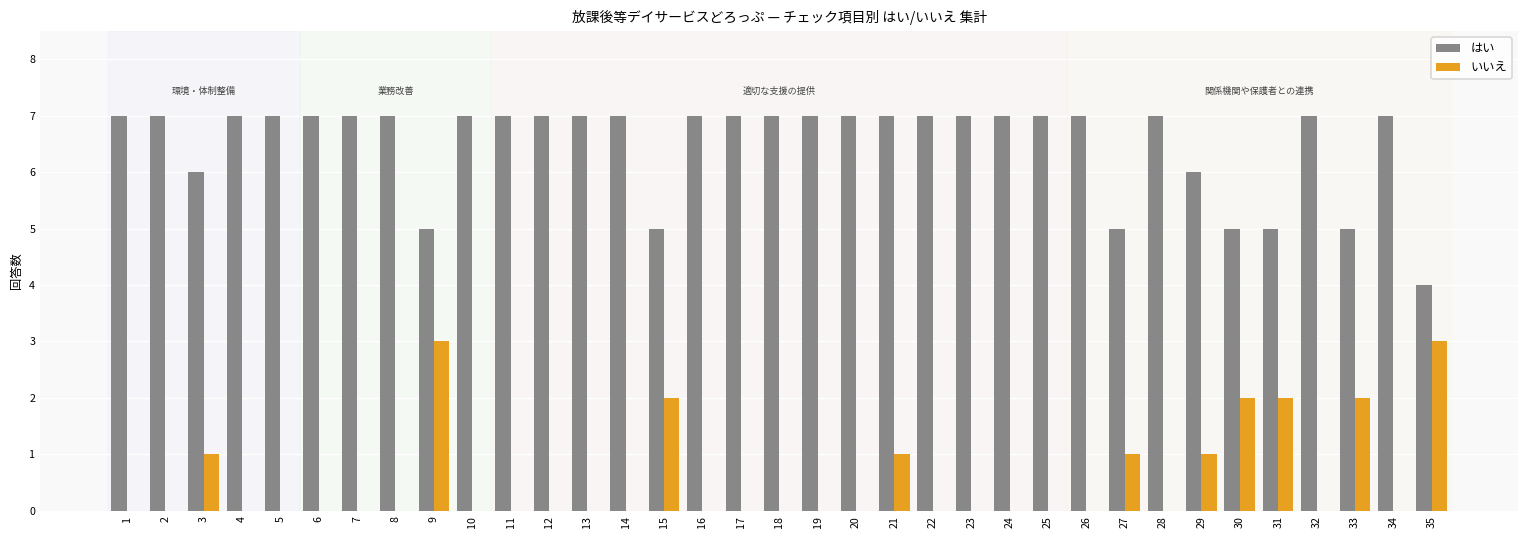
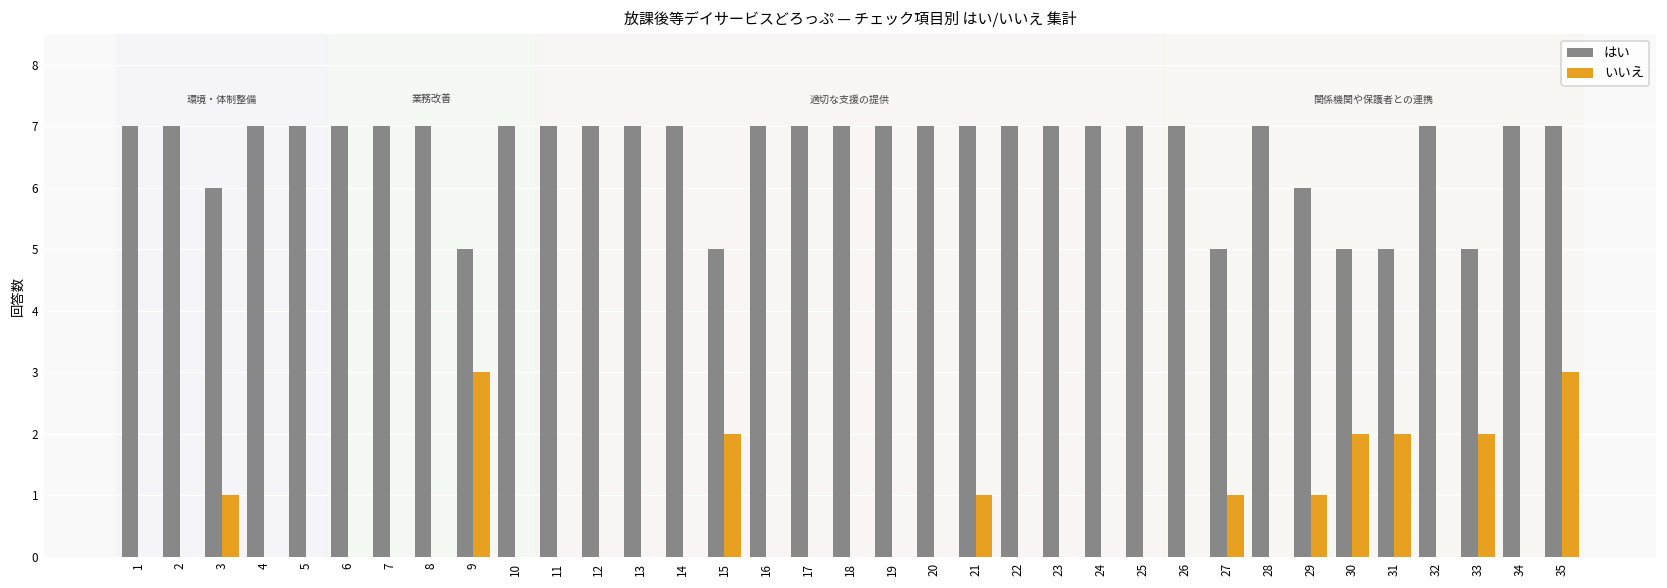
  {
    "はい": {
      "1": 7,
      "2": 7,
      "3": 6,
      "4": 7,
      "5": 7,
      "6": 7,
      "7": 7,
      "8": 7,
      "9": 5,
      "10": 7,
      "11": 7,
      "12": 7,
      "13": 7,
      "14": 7,
      "15": 5,
      "16": 7,
      "17": 7,
      "18": 7,
      "19": 7,
      "20": 7,
      "21": 7,
      "22": 7,
      "23": 7,
      "24": 7,
      "25": 7,
      "26": 7,
      "27": 5,
      "28": 7,
      "29": 6,
      "30": 5,
      "31": 5,
      "32": 7,
      "33": 5,
      "34": 7,
-     "35": 4
+     "35": 7
    },
    "いいえ": {
      "1": 0,
      "2": 0,
      "3": 1,
      "4": 0,
      "5": 0,
      "6": 0,
      "7": 0,
      "8": 0,
      "9": 3,
      "10": 0,
      "11": 0,
      "12": 0,
      "13": 0,
      "14": 0,
      "15": 2,
      "16": 0,
      "17": 0,
      "18": 0,
      "19": 0,
      "20": 0,
      "21": 1,
      "22": 0,
      "23": 0,
      "24": 0,
      "25": 0,
      "26": 0,
      "27": 1,
      "28": 0,
      "29": 1,
      "30": 2,
      "31": 2,
      "32": 0,
      "33": 2,
      "34": 0,
      "35": 3
    }
  }
